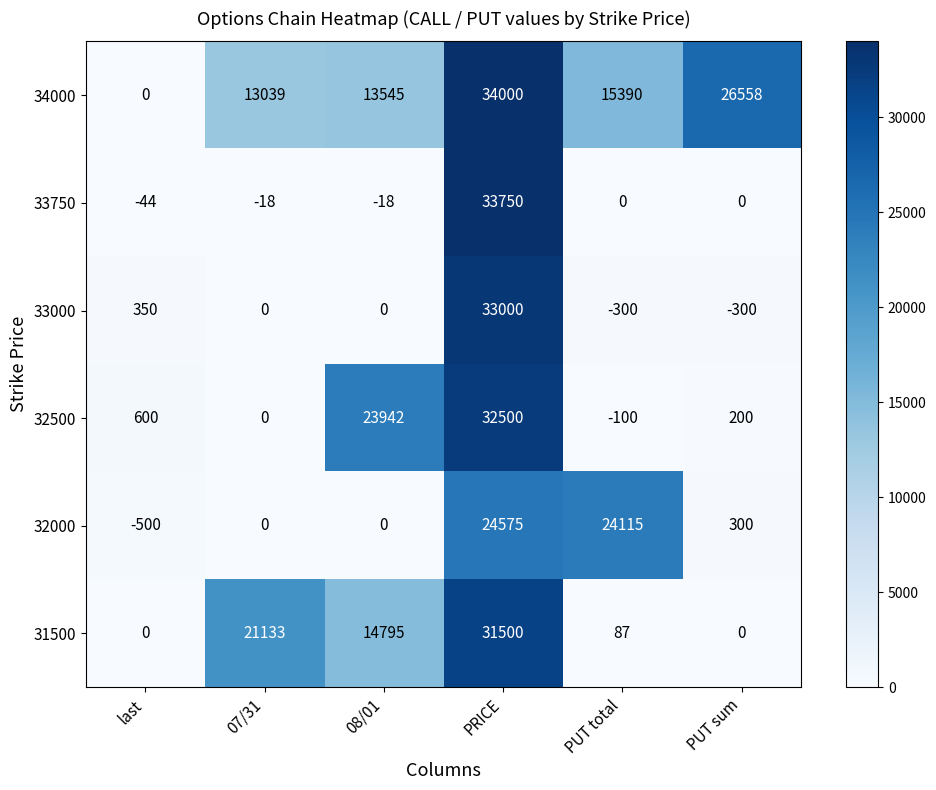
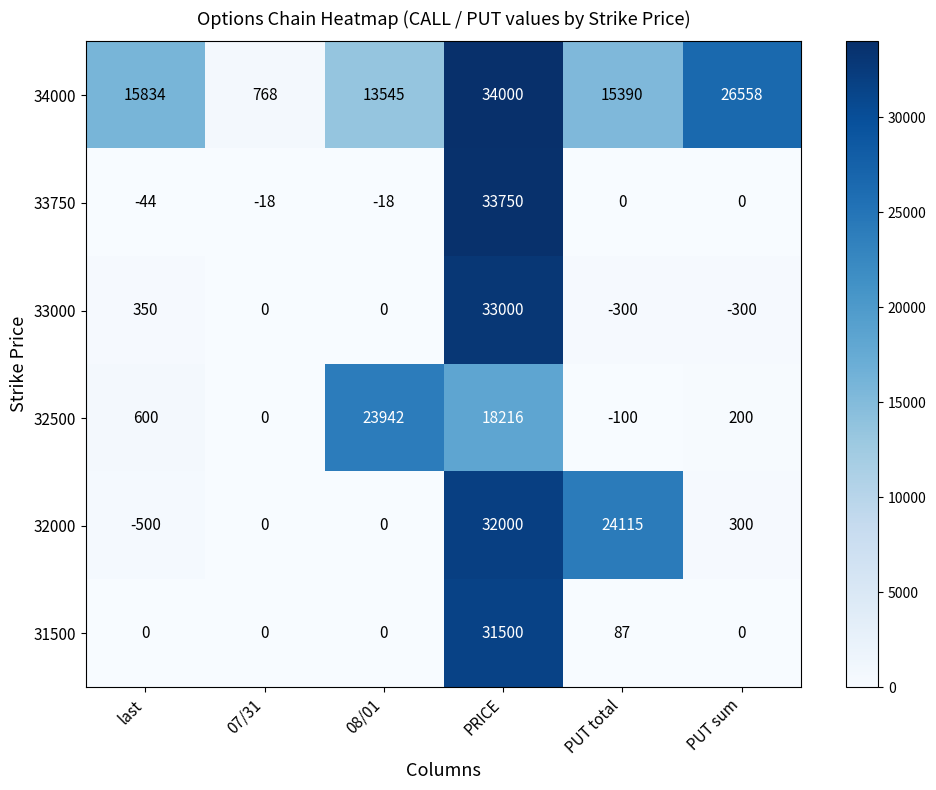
  {
    "34000": {
-     "last": 0,
-     "07/31": 13039,
+     "last": 15834,
+     "07/31": 768,
      "08/01": 13545,
      "PRICE": 34000,
      "PUT total": 15390,
      "PUT sum": 26558
    },
    "33750": {
      "last": -44,
      "07/31": -18,
      "08/01": -18,
      "PRICE": 33750,
      "PUT total": 0,
      "PUT sum": 0
    },
    "33000": {
      "last": 350,
      "07/31": 0,
      "08/01": 0,
      "PRICE": 33000,
      "PUT total": -300,
      "PUT sum": -300
    },
    "32500": {
      "last": 600,
      "07/31": 0,
      "08/01": 23942,
-     "PRICE": 32500,
+     "PRICE": 18216,
      "PUT total": -100,
      "PUT sum": 200
    },
    "32000": {
      "last": -500,
      "07/31": 0,
      "08/01": 0,
-     "PRICE": 24575,
+     "PRICE": 32000,
      "PUT total": 24115,
      "PUT sum": 300
    },
    "31500": {
      "last": 0,
-     "07/31": 21133,
-     "08/01": 14795,
+     "07/31": 0,
+     "08/01": 0,
      "PRICE": 31500,
      "PUT total": 87,
      "PUT sum": 0
    }
  }
